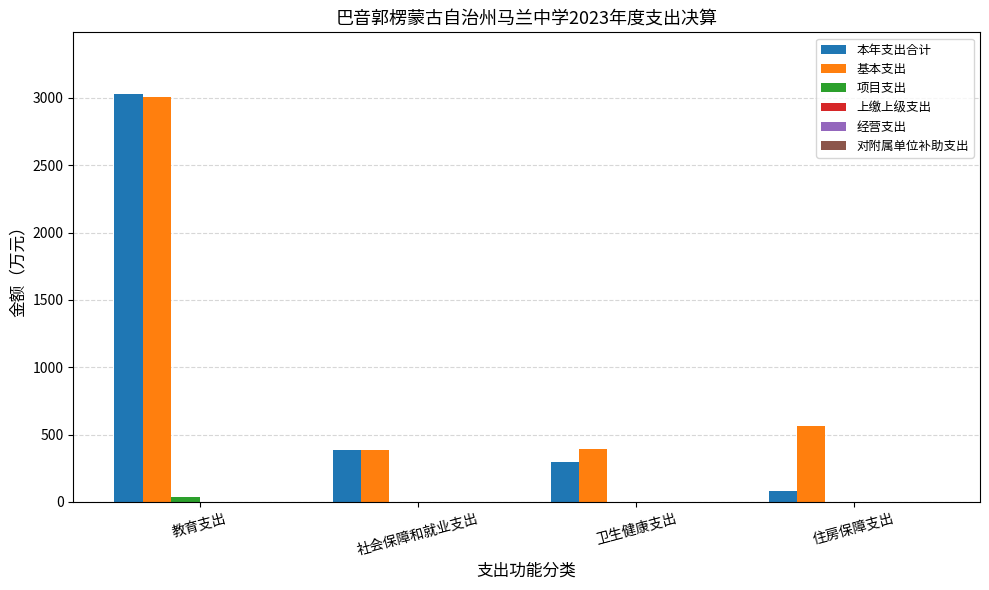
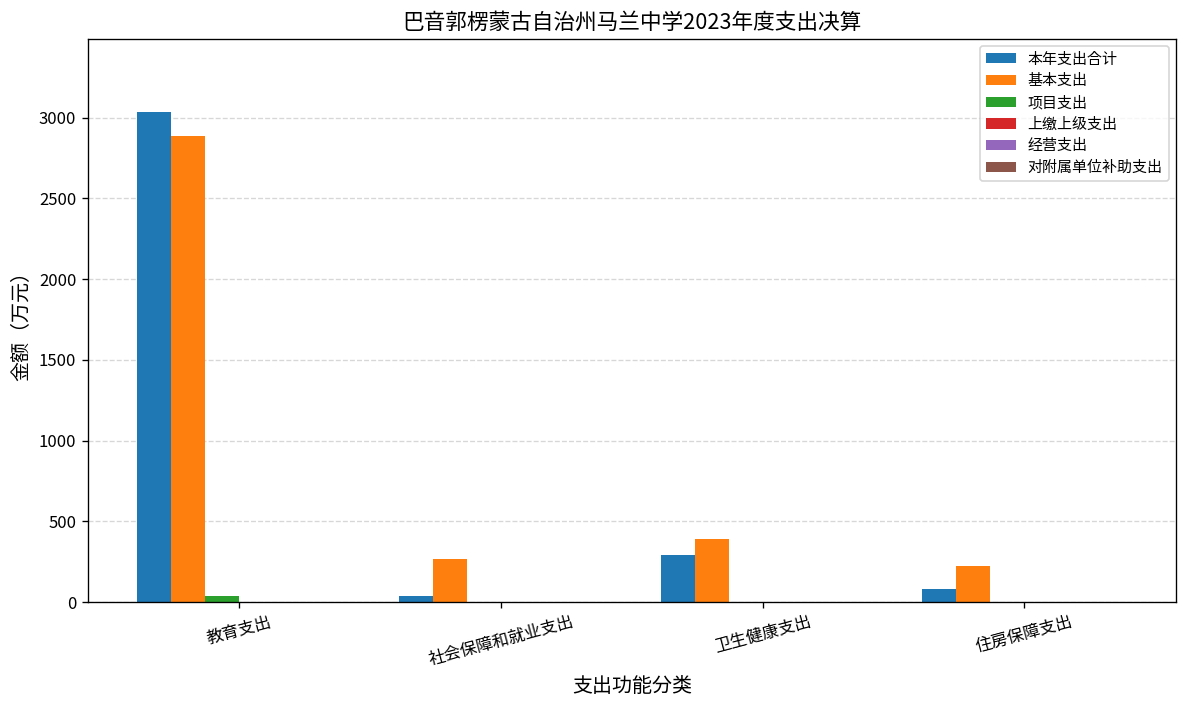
  {
    "本年支出合计": {
      "教育支出": 3030,
-     "社会保障和就业支出": 390,
+     "社会保障和就业支出": 40,
      "卫生健康支出": 300,
      "住房保障支出": 80
    },
    "基本支出": {
-     "教育支出": 3010,
-     "社会保障和就业支出": 390,
+     "教育支出": 2890,
+     "社会保障和就业支出": 270,
      "卫生健康支出": 390,
-     "住房保障支出": 560
+     "住房保障支出": 230
    },
    "项目支出": {
      "教育支出": 40,
      "社会保障和就业支出": 0,
      "卫生健康支出": 0,
      "住房保障支出": 0
    },
    "上缴上级支出": {
      "教育支出": 0,
      "社会保障和就业支出": 0,
      "卫生健康支出": 0,
      "住房保障支出": 0
    },
    "经营支出": {
      "教育支出": 0,
      "社会保障和就业支出": 0,
      "卫生健康支出": 0,
      "住房保障支出": 0
    },
    "对附属单位补助支出": {
      "教育支出": 0,
      "社会保障和就业支出": 0,
      "卫生健康支出": 0,
      "住房保障支出": 0
    }
  }
